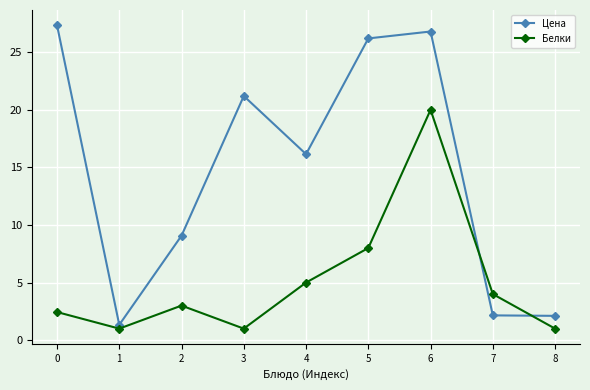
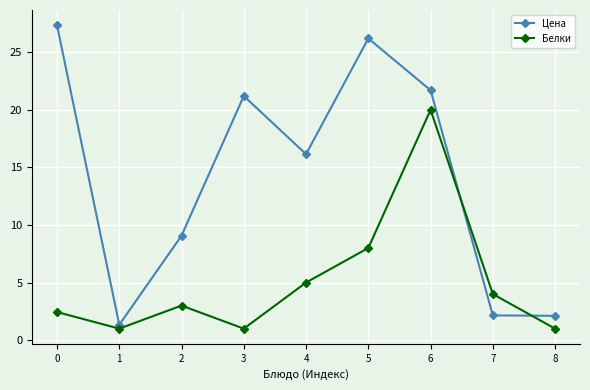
  {
    "Цена": {
      "0": 27.4,
      "1": 1.3,
      "2": 9.1,
      "3": 21.2,
      "4": 16.2,
      "5": 26.2,
-     "6": 26.8,
+     "6": 21.7,
      "7": 2.2,
      "8": 2.1
    },
    "Белки": {
      "0": 2.4,
      "1": 1.0,
      "2": 3.0,
      "3": 1.0,
      "4": 5.0,
      "5": 8.0,
      "6": 20.0,
      "7": 4.0,
      "8": 1.0
    }
  }
